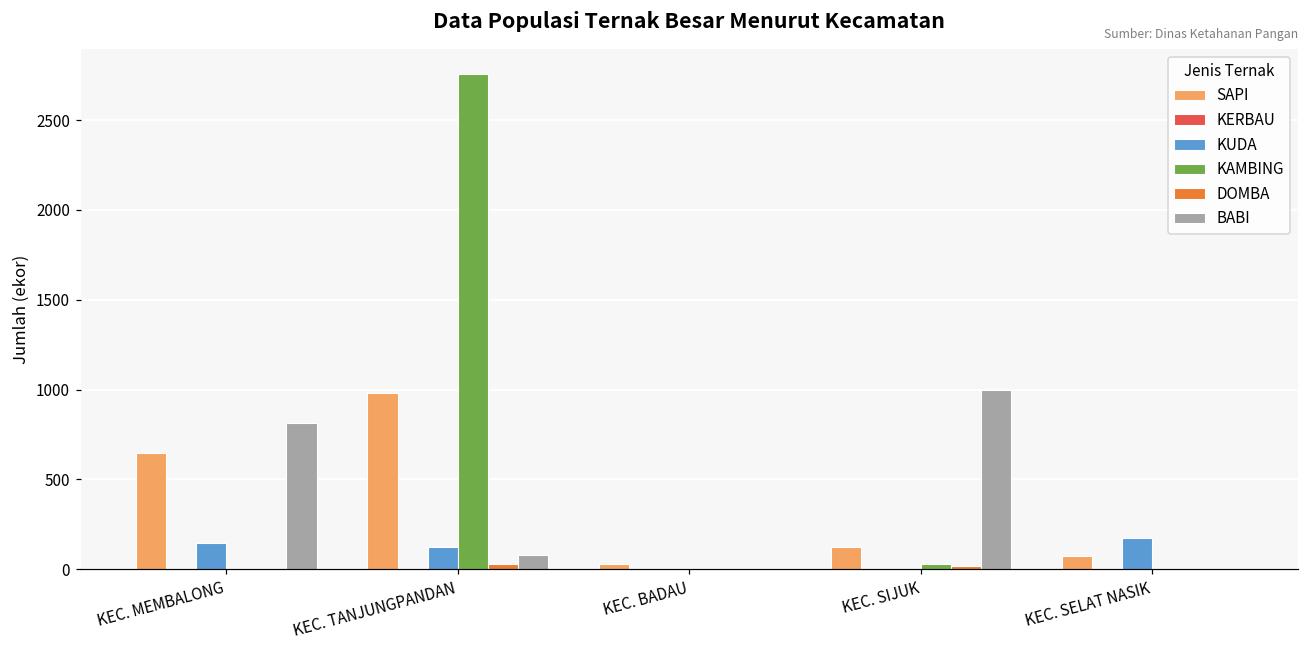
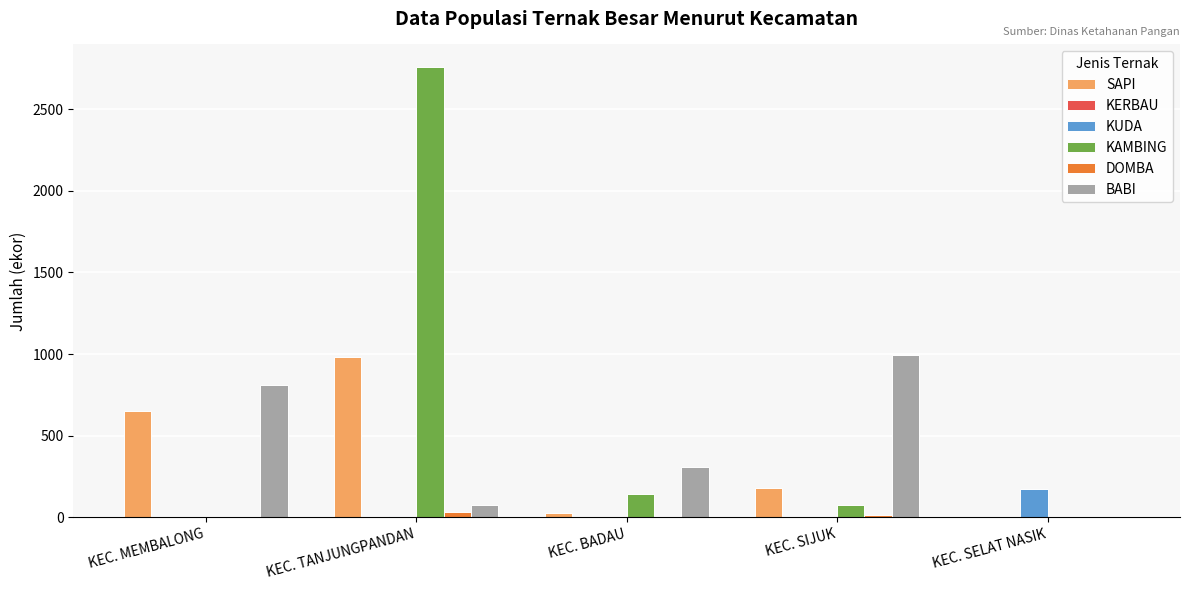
  {
    "SAPI": {
      "KEC. MEMBALONG": 650,
      "KEC. TANJUNGPANDAN": 980,
      "KEC. BADAU": 30,
-     "KEC. SIJUK": 120,
-     "KEC. SELAT NASIK": 70
+     "KEC. SIJUK": 180,
+     "KEC. SELAT NASIK": 0
    },
    "KUDA": {
-     "KEC. MEMBALONG": 150,
-     "KEC. TANJUNGPANDAN": 120,
+     "KEC. MEMBALONG": 0,
+     "KEC. TANJUNGPANDAN": 10,
      "KEC. BADAU": 0,
      "KEC. SIJUK": 0,
      "KEC. SELAT NASIK": 170
    },
    "KAMBING": {
      "KEC. MEMBALONG": 0,
      "KEC. TANJUNGPANDAN": 2760,
-     "KEC. BADAU": 0,
-     "KEC. SIJUK": 30,
+     "KEC. BADAU": 140,
+     "KEC. SIJUK": 80,
      "KEC. SELAT NASIK": 0
    },
    "BABI": {
      "KEC. MEMBALONG": 810,
      "KEC. TANJUNGPANDAN": 80,
-     "KEC. BADAU": 0,
+     "KEC. BADAU": 310,
      "KEC. SIJUK": 1000,
      "KEC. SELAT NASIK": 0
    }
  }
